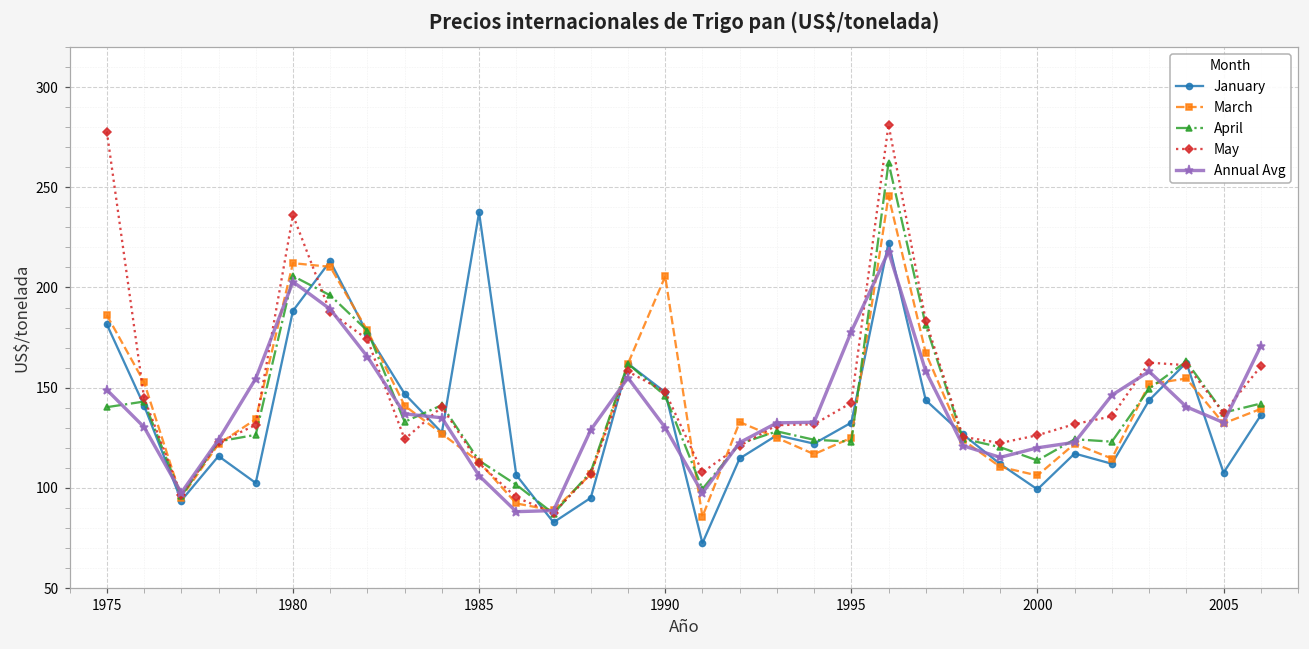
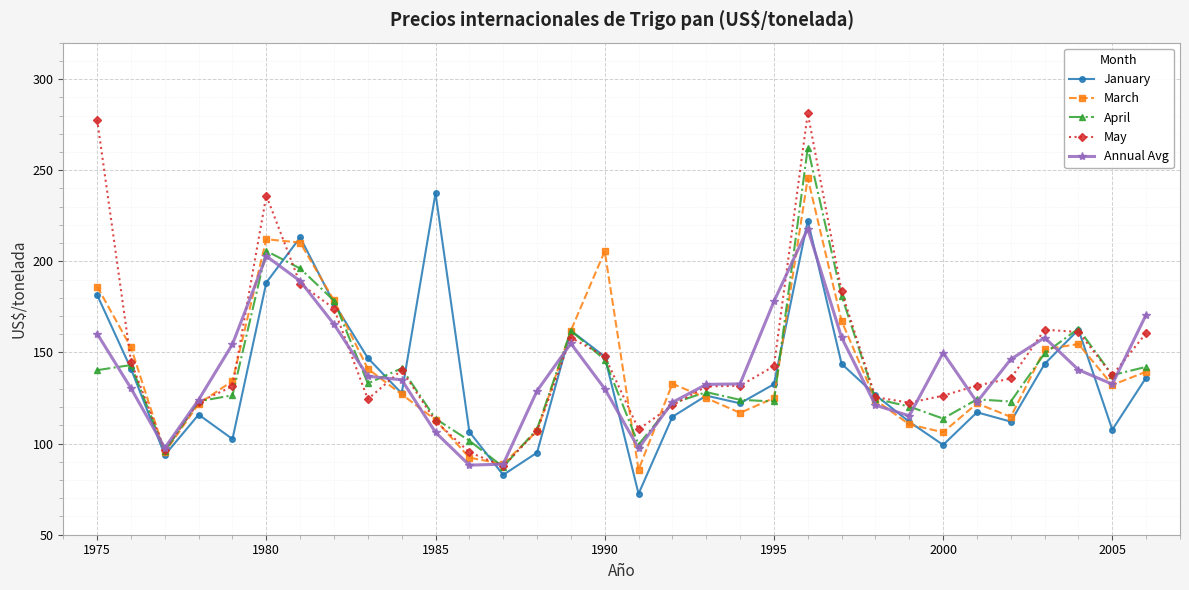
  {
    "January": {
      "1975": 182,
      "1980": 188,
      "1985": 237,
      "1995": 133,
      "2000": 99,
      "2005": 108
    },
    "March": {
      "1975": 186,
      "1980": 212,
      "1990": 206,
      "1995": 125,
      "2000": 106
    },
    "April": {
      "1975": 140,
      "1980": 206,
      "1990": 146,
      "1995": 123,
      "2000": 114
    },
    "May": {
      "1975": 278,
      "1980": 236,
      "1995": 142,
      "2000": 126
    },
    "Annual Avg": {
-     "1975": 149,
+     "1975": 160,
      "1980": 203,
      "1985": 106,
      "1990": 130,
      "1995": 178,
-     "2000": 120
+     "2000": 150
    }
  }
